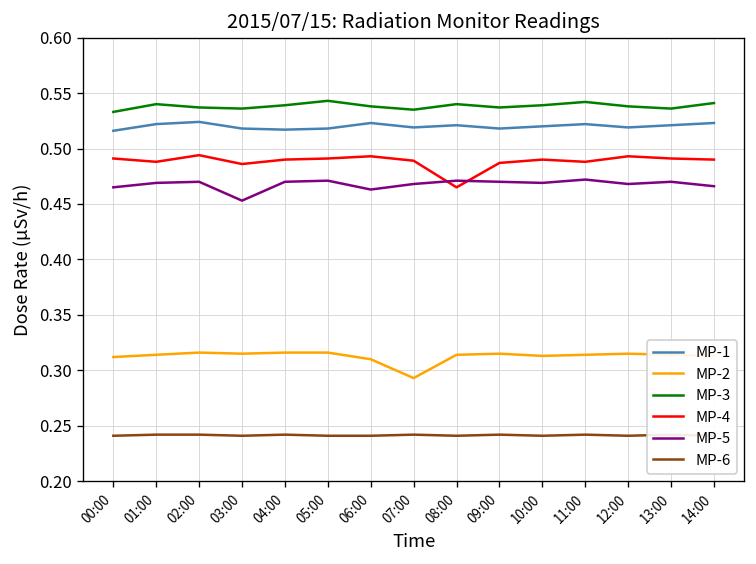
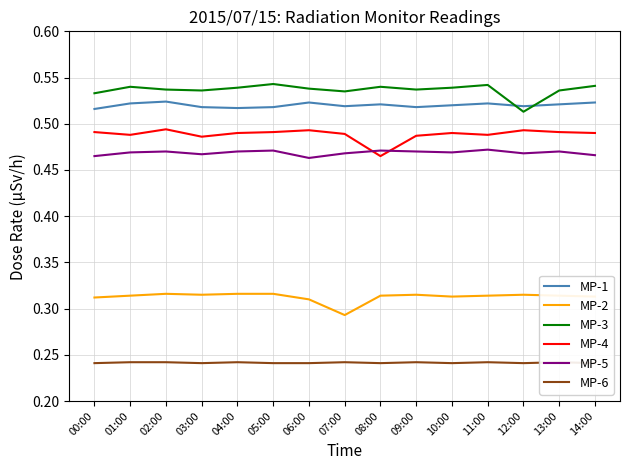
  {
    "MP-1": {
      "00:00": 0.52,
      "01:00": 0.52,
      "02:00": 0.52,
      "03:00": 0.52,
      "04:00": 0.52,
      "05:00": 0.52,
      "06:00": 0.52,
      "07:00": 0.52,
      "08:00": 0.52,
      "09:00": 0.52,
      "10:00": 0.52,
      "11:00": 0.52,
      "12:00": 0.52,
      "13:00": 0.52,
      "14:00": 0.52
    },
    "MP-2": {
      "00:00": 0.31,
      "01:00": 0.31,
      "02:00": 0.32,
      "03:00": 0.32,
      "04:00": 0.32,
      "05:00": 0.32,
      "06:00": 0.31,
      "07:00": 0.29,
      "08:00": 0.31,
      "09:00": 0.32,
      "10:00": 0.31,
      "11:00": 0.31,
      "12:00": 0.32
    },
    "MP-3": {
      "00:00": 0.53,
      "01:00": 0.54,
      "02:00": 0.54,
      "03:00": 0.54,
      "04:00": 0.54,
      "05:00": 0.54,
      "06:00": 0.54,
      "07:00": 0.54,
      "08:00": 0.54,
      "09:00": 0.54,
      "10:00": 0.54,
      "11:00": 0.54,
-     "12:00": 0.54,
+     "12:00": 0.51,
      "13:00": 0.54,
      "14:00": 0.54
    },
    "MP-4": {
      "00:00": 0.49,
      "01:00": 0.49,
      "02:00": 0.49,
      "03:00": 0.49,
      "04:00": 0.49,
      "05:00": 0.49,
      "06:00": 0.49,
      "07:00": 0.49,
      "08:00": 0.47,
      "09:00": 0.49,
      "10:00": 0.49,
      "11:00": 0.49,
      "12:00": 0.49,
      "13:00": 0.49,
      "14:00": 0.49
    },
    "MP-5": {
      "00:00": 0.47,
      "01:00": 0.47,
      "02:00": 0.47,
-     "03:00": 0.45,
+     "03:00": 0.47,
      "04:00": 0.47,
      "05:00": 0.47,
      "06:00": 0.46,
      "07:00": 0.47,
      "08:00": 0.47,
      "09:00": 0.47,
      "10:00": 0.47,
      "11:00": 0.47,
      "12:00": 0.47,
      "13:00": 0.47,
      "14:00": 0.47
    },
    "MP-6": {
      "00:00": 0.24,
      "01:00": 0.24,
      "02:00": 0.24,
      "03:00": 0.24,
      "04:00": 0.24,
      "05:00": 0.24,
      "06:00": 0.24,
      "07:00": 0.24,
      "08:00": 0.24,
      "09:00": 0.24,
      "10:00": 0.24,
      "11:00": 0.24,
      "12:00": 0.24
    }
  }
